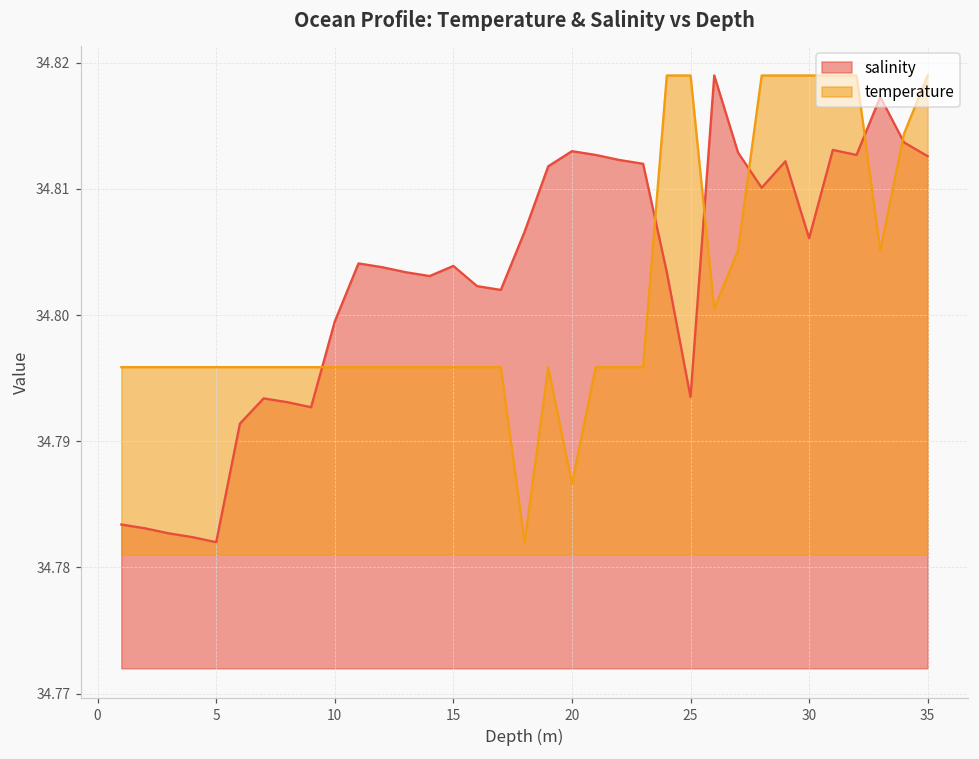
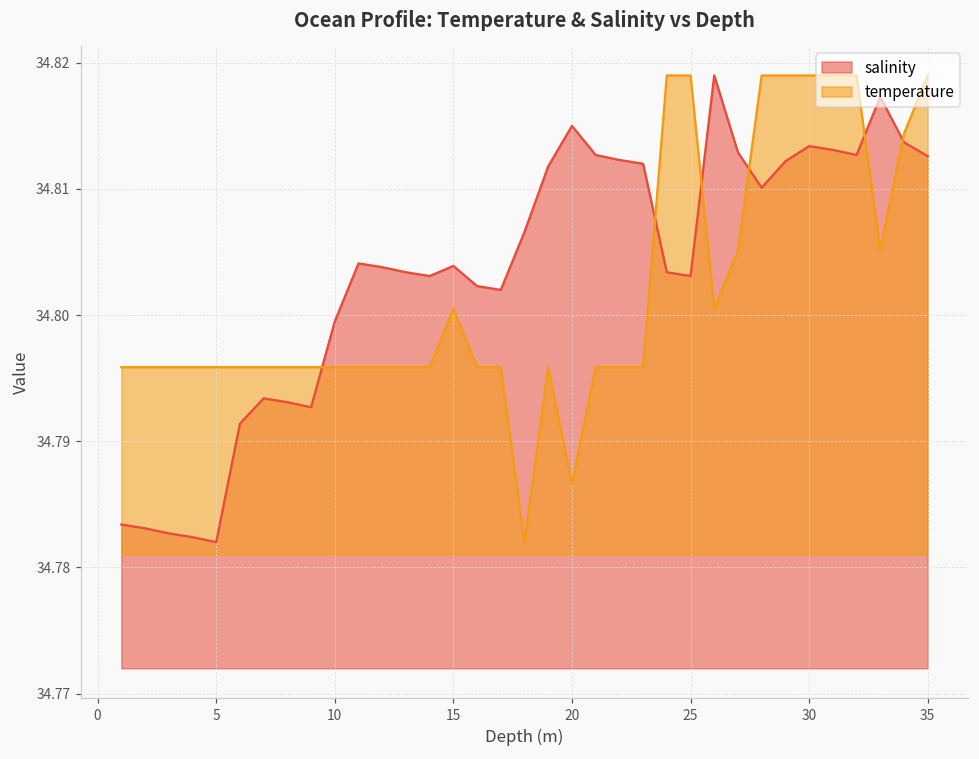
  {
    "salinity": {
      "5": 34.7820,
      "10": 34.7995,
      "15": 34.8039,
-     "20": 34.813,
-     "25": 34.7935,
-     "30": 34.8061,
+     "20": 34.815,
+     "25": 34.8031,
+     "30": 34.8134,
      "35": 34.8126
    },
    "temperature": {
      "5": 34.7959,
      "10": 34.7959,
-     "15": 34.7959,
+     "15": 34.8005,
      "20": 34.7866,
      "25": 34.8190,
      "30": 34.8190
    }
  }
